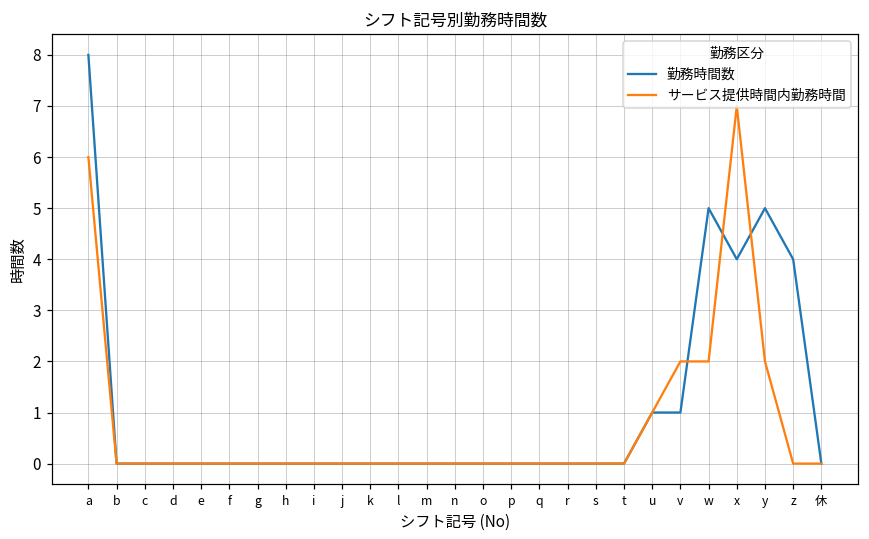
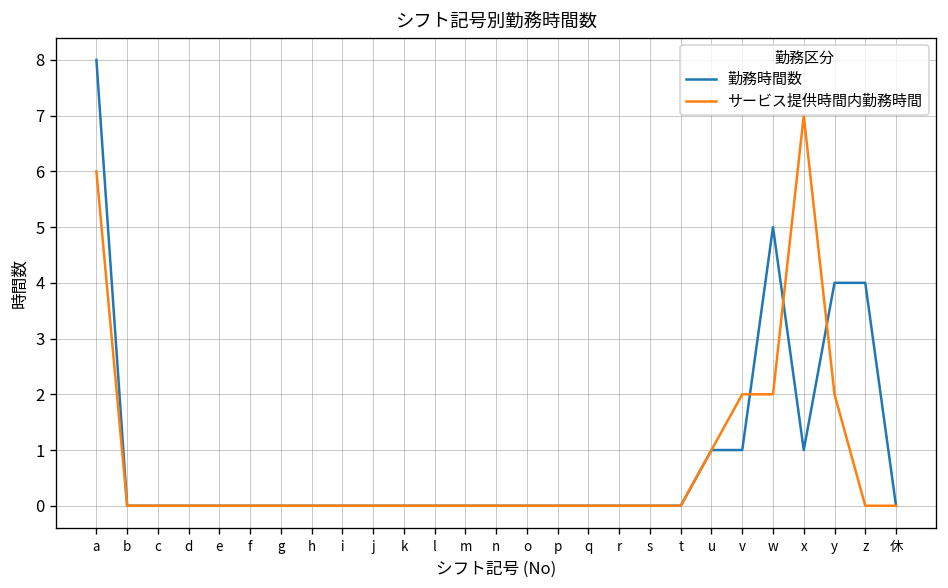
  {
    "勤務時間数": {
      "a": 8,
      "v": 1,
      "w": 5,
-     "x": 4,
-     "y": 5,
+     "x": 1,
+     "y": 4,
      "z": 4
    },
    "サービス提供時間内勤務時間": {
      "a": 6,
      "v": 2,
      "w": 2,
      "y": 2,
      "z": 0
    }
  }
